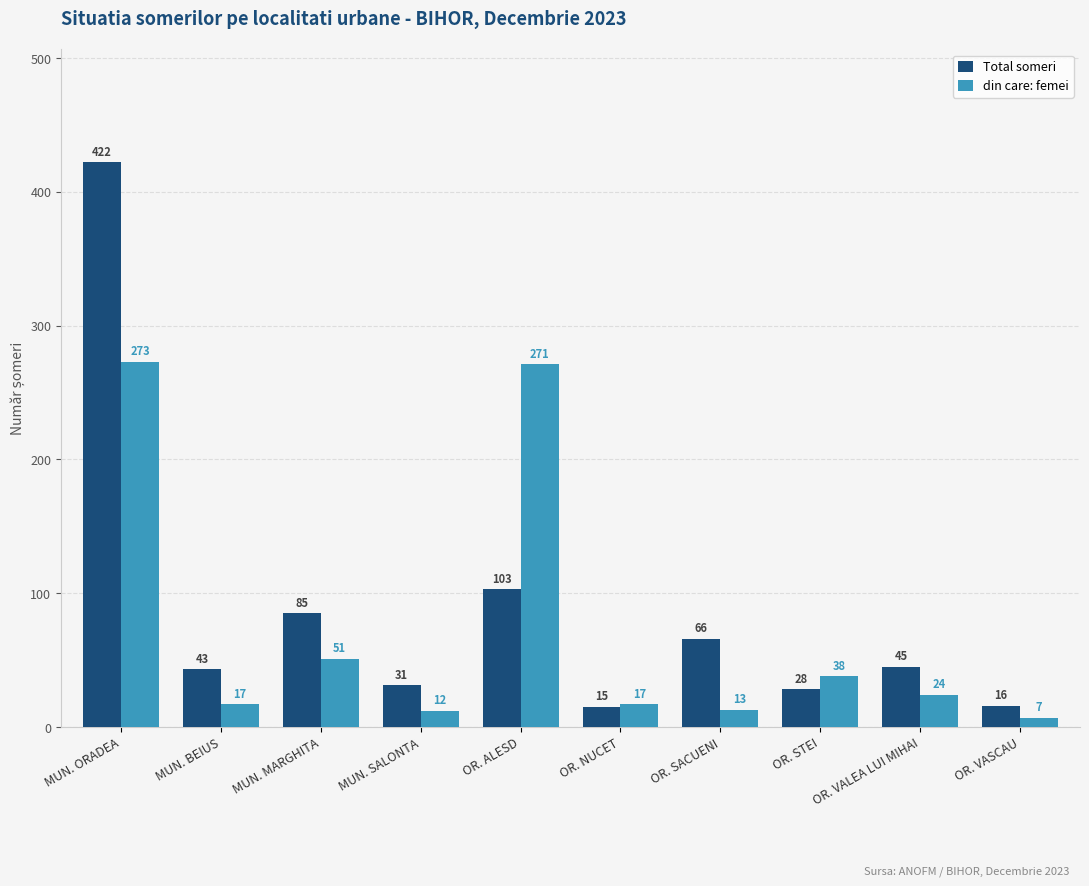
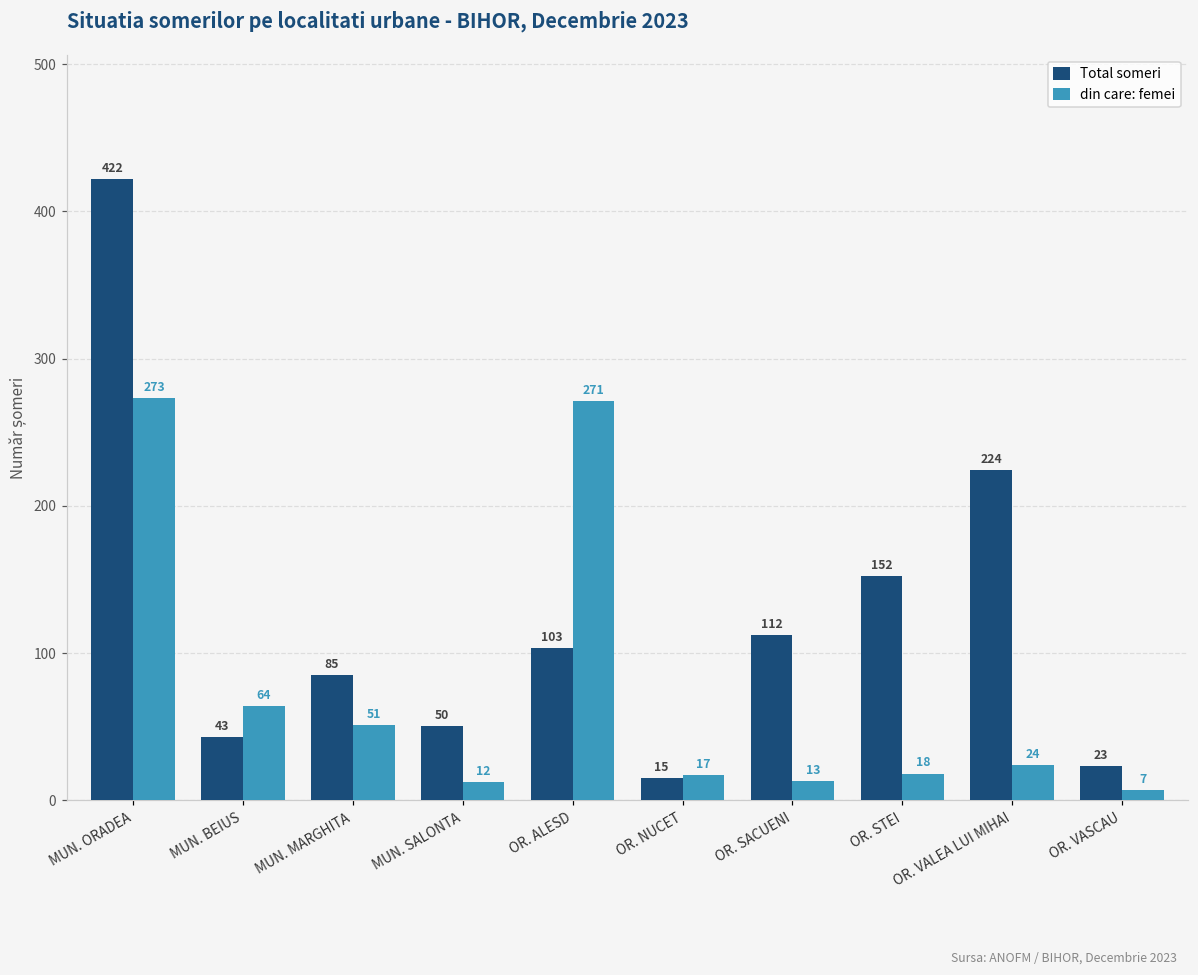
  {
    "Total someri": {
      "MUN. ORADEA": 422,
      "MUN. BEIUS": 43,
      "MUN. MARGHITA": 85,
-     "MUN. SALONTA": 31,
+     "MUN. SALONTA": 50,
      "OR. ALESD": 103,
      "OR. NUCET": 15,
-     "OR. SACUENI": 66,
-     "OR. STEI": 28,
-     "OR. VALEA LUI MIHAI": 45,
-     "OR. VASCAU": 16
+     "OR. SACUENI": 112,
+     "OR. STEI": 152,
+     "OR. VALEA LUI MIHAI": 224,
+     "OR. VASCAU": 23
    },
    "din care: femei": {
      "MUN. ORADEA": 273,
-     "MUN. BEIUS": 17,
+     "MUN. BEIUS": 64,
      "MUN. MARGHITA": 51,
      "MUN. SALONTA": 12,
      "OR. ALESD": 271,
      "OR. NUCET": 17,
      "OR. SACUENI": 13,
-     "OR. STEI": 38,
+     "OR. STEI": 18,
      "OR. VALEA LUI MIHAI": 24,
      "OR. VASCAU": 7
    }
  }
